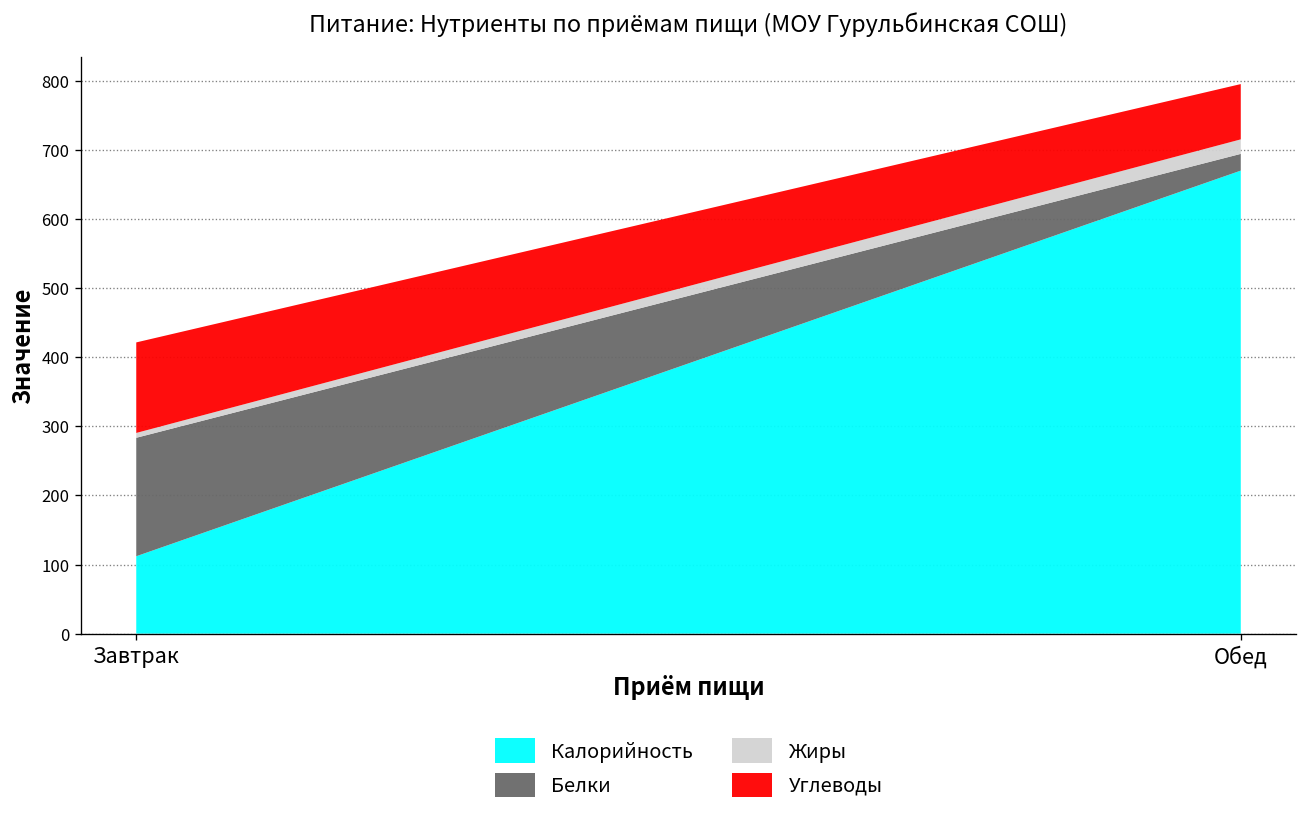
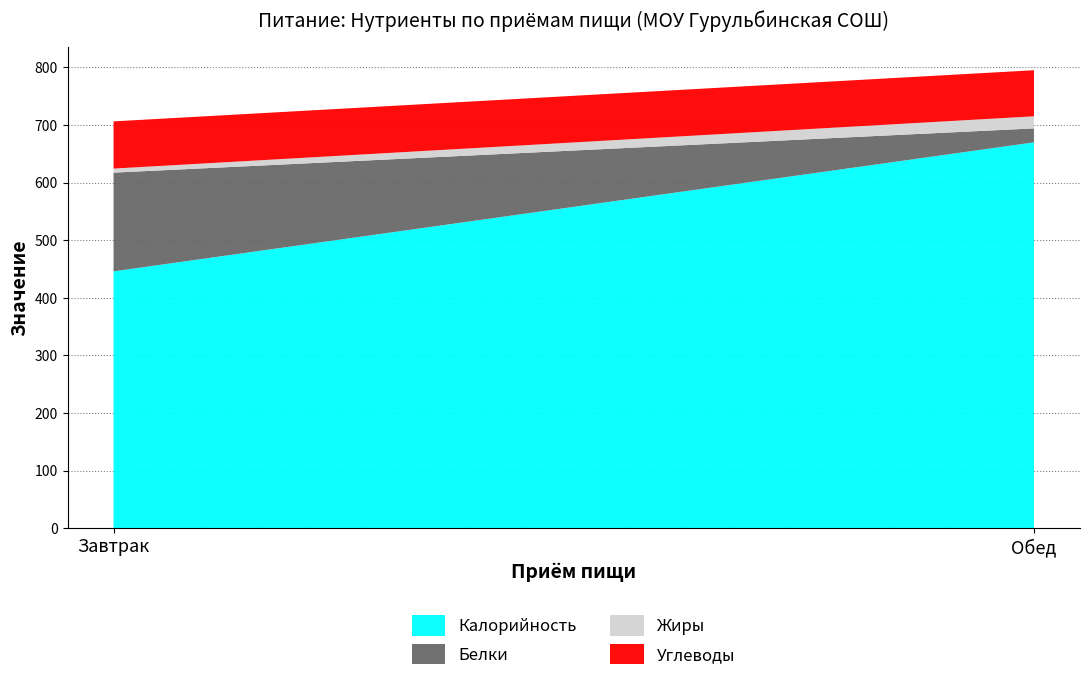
  {
    "Калорийность": {
-     "Завтрак": 110,
+     "Завтрак": 450,
      "Обед": 670
    },
    "Белки": {
      "Завтрак": 170,
      "Обед": 20
    },
    "Жиры": {
      "Завтрак": 10,
      "Обед": 20
    },
    "Углеводы": {
-     "Завтрак": 130,
+     "Завтрак": 80,
      "Обед": 80
    }
  }
